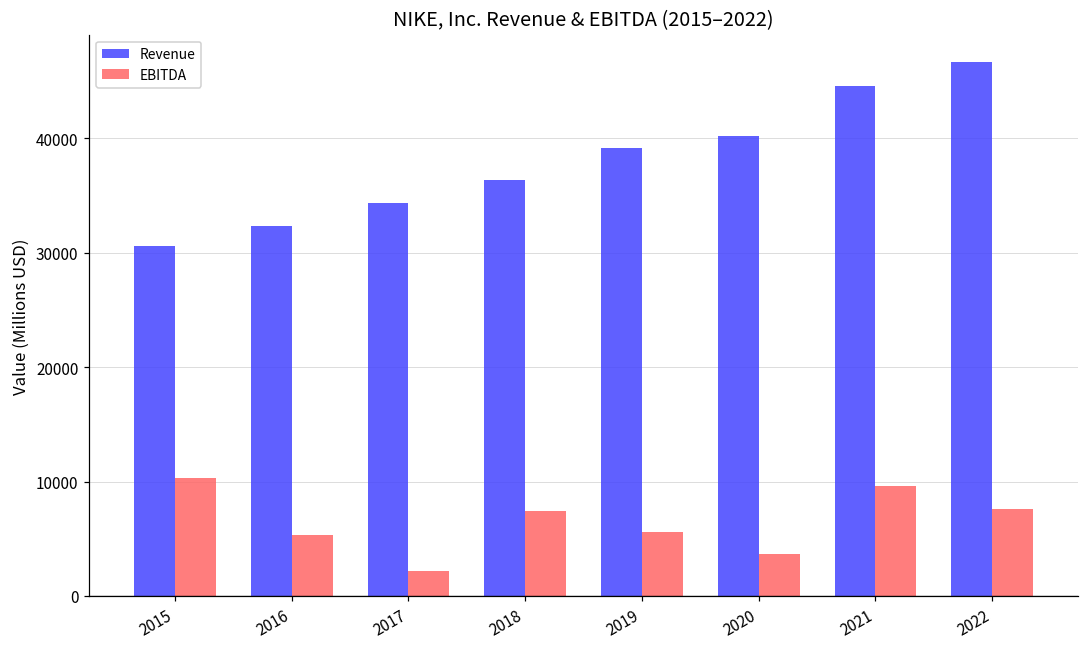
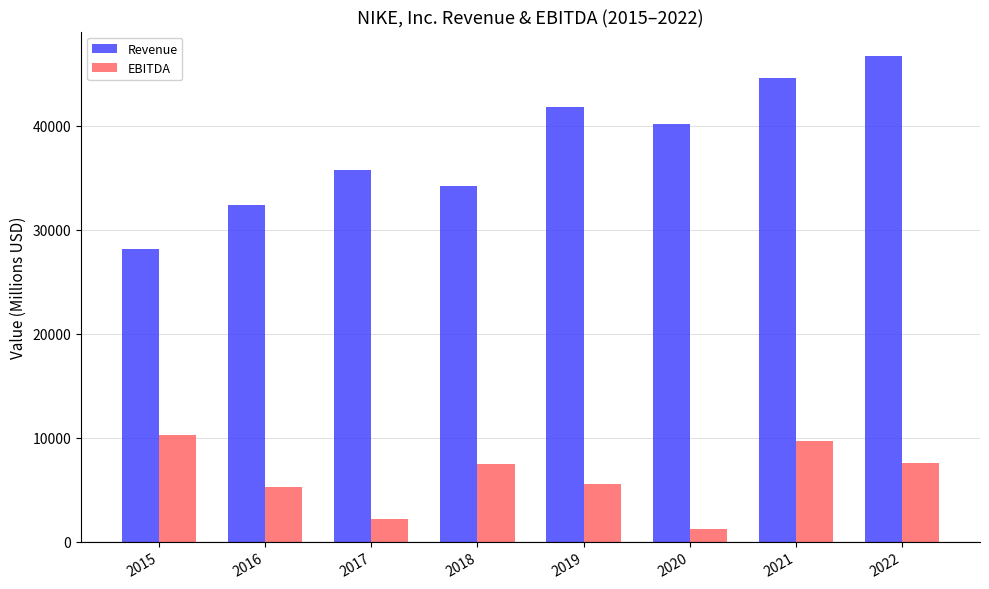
  {
    "Revenue": {
-     "2015": 30600,
+     "2015": 28100,
      "2016": 32400,
-     "2017": 34400,
-     "2018": 36400,
-     "2019": 39100,
+     "2017": 35700,
+     "2018": 34200,
+     "2019": 41800,
      "2020": 40200,
      "2021": 44500,
      "2022": 46700
    },
    "EBITDA": {
      "2015": 10300,
      "2016": 5300,
      "2017": 2200,
      "2018": 7400,
      "2019": 5600,
-     "2020": 3700,
+     "2020": 1200,
      "2021": 9600,
      "2022": 7600
    }
  }
